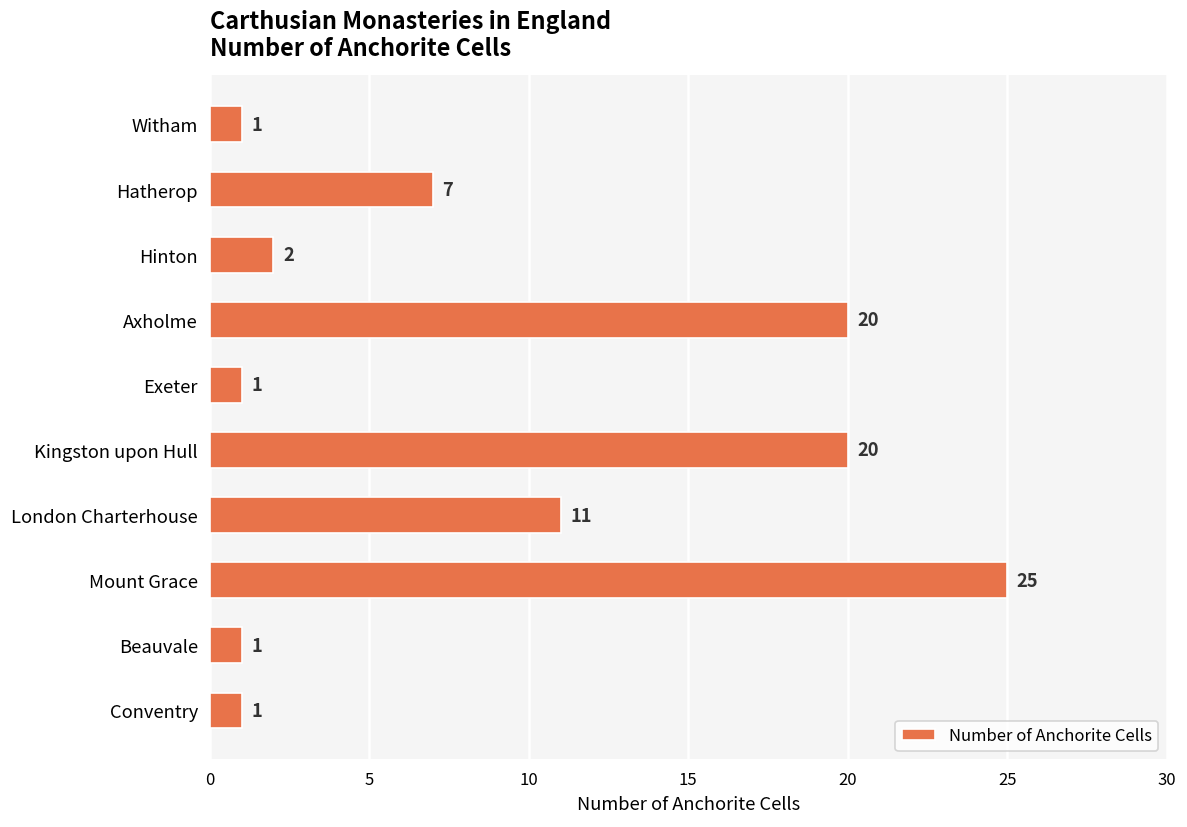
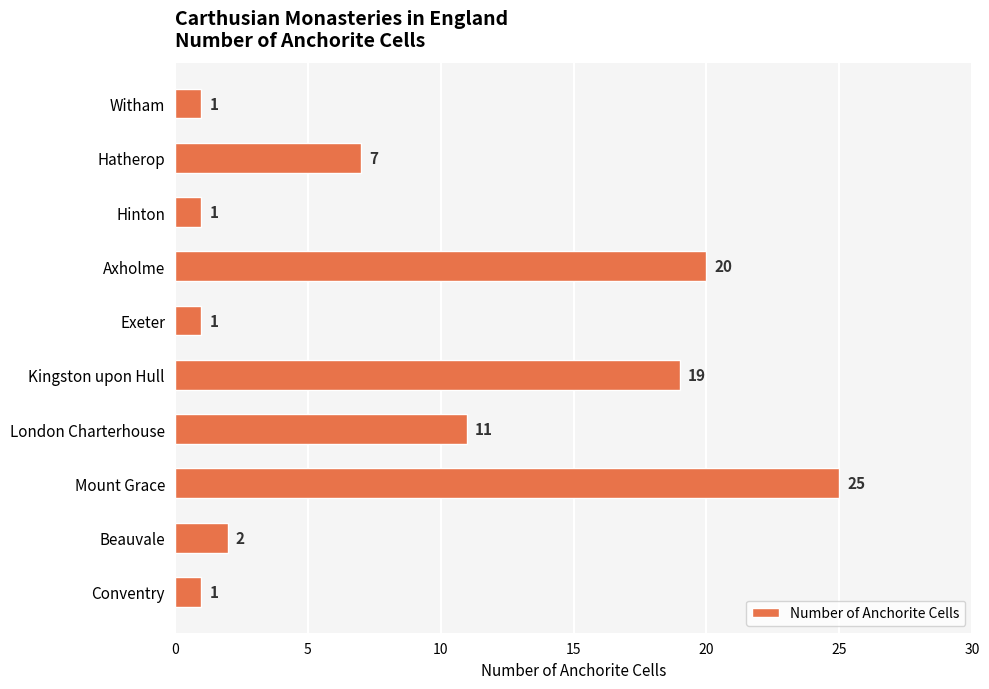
  {
    "Witham": 1,
    "Hatherop": 7,
-   "Hinton": 2,
+   "Hinton": 1,
    "Axholme": 20,
    "Exeter": 1,
-   "Kingston upon Hull": 20,
+   "Kingston upon Hull": 19,
    "London Charterhouse": 11,
    "Mount Grace": 25,
-   "Beauvale": 1,
+   "Beauvale": 2,
    "Conventry": 1
  }
